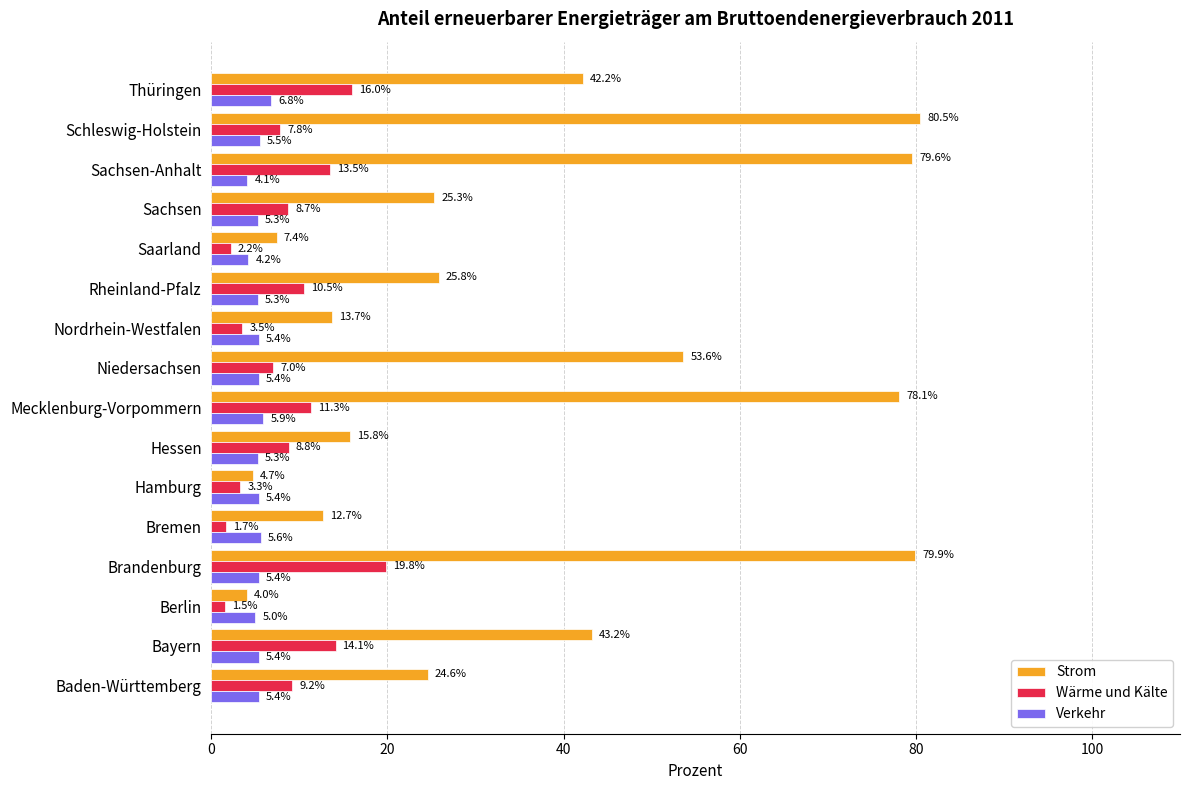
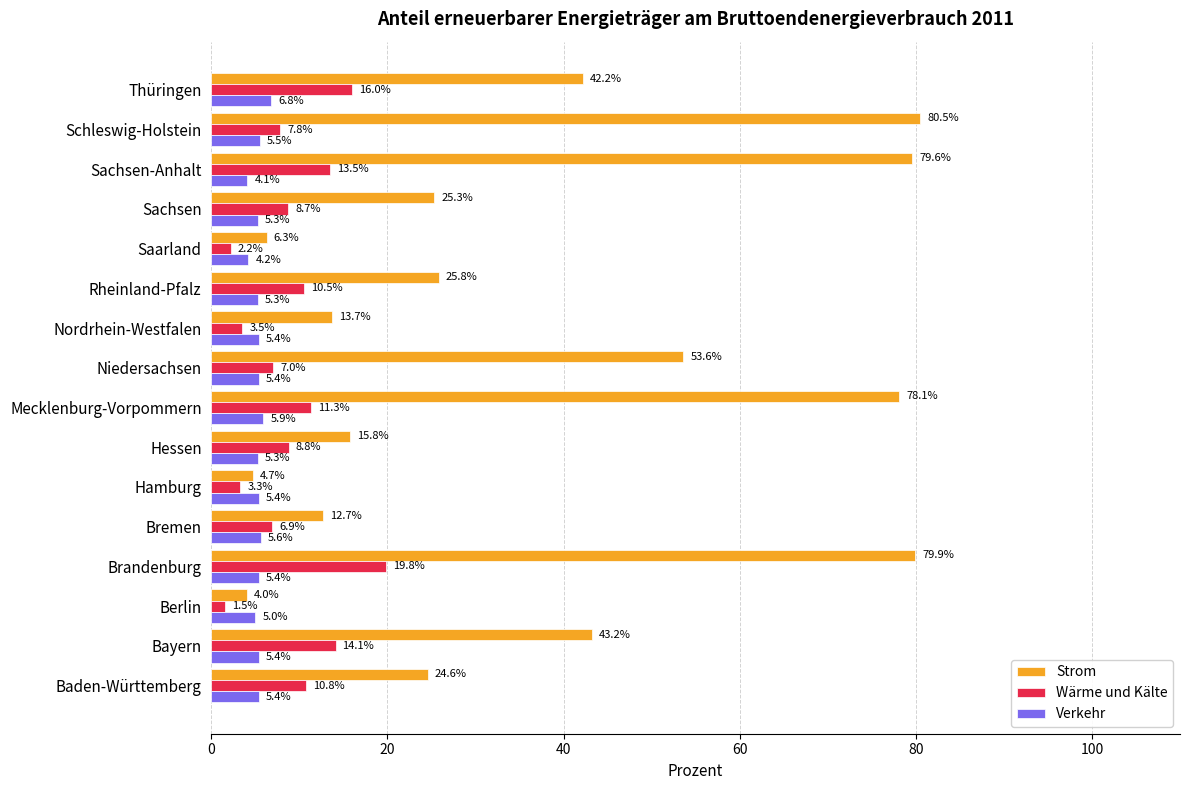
  {
    "Strom": {
      "Thüringen": "42.2%",
      "Schleswig-Holstein": "80.5%",
      "Sachsen-Anhalt": "79.6%",
      "Sachsen": "25.3%",
-     "Saarland": "7.4%",
+     "Saarland": "6.3%",
      "Rheinland-Pfalz": "25.8%",
      "Nordrhein-Westfalen": "13.7%",
      "Niedersachsen": "53.6%",
      "Mecklenburg-Vorpommern": "78.1%",
      "Hessen": "15.8%",
      "Hamburg": "4.7%",
      "Bremen": "12.7%",
      "Brandenburg": "79.9%",
      "Berlin": "4.0%",
      "Bayern": "43.2%",
      "Baden-Württemberg": "24.6%"
    },
    "Wärme und Kälte": {
      "Thüringen": "16.0%",
      "Schleswig-Holstein": "7.8%",
      "Sachsen-Anhalt": "13.5%",
      "Sachsen": "8.7%",
      "Saarland": "2.2%",
      "Rheinland-Pfalz": "10.5%",
      "Nordrhein-Westfalen": "3.5%",
      "Niedersachsen": "7.0%",
      "Mecklenburg-Vorpommern": "11.3%",
      "Hessen": "8.8%",
      "Hamburg": "3.3%",
-     "Bremen": "1.7%",
+     "Bremen": "6.9%",
      "Brandenburg": "19.8%",
      "Berlin": "1.5%",
      "Bayern": "14.1%",
-     "Baden-Württemberg": "9.2%"
+     "Baden-Württemberg": "10.8%"
    },
    "Verkehr": {
      "Thüringen": "6.8%",
      "Schleswig-Holstein": "5.5%",
      "Sachsen-Anhalt": "4.1%",
      "Sachsen": "5.3%",
      "Saarland": "4.2%",
      "Rheinland-Pfalz": "5.3%",
      "Nordrhein-Westfalen": "5.4%",
      "Niedersachsen": "5.4%",
      "Mecklenburg-Vorpommern": "5.9%",
      "Hessen": "5.3%",
      "Hamburg": "5.4%",
      "Bremen": "5.6%",
      "Brandenburg": "5.4%",
      "Berlin": "5.0%",
      "Bayern": "5.4%",
      "Baden-Württemberg": "5.4%"
    }
  }
